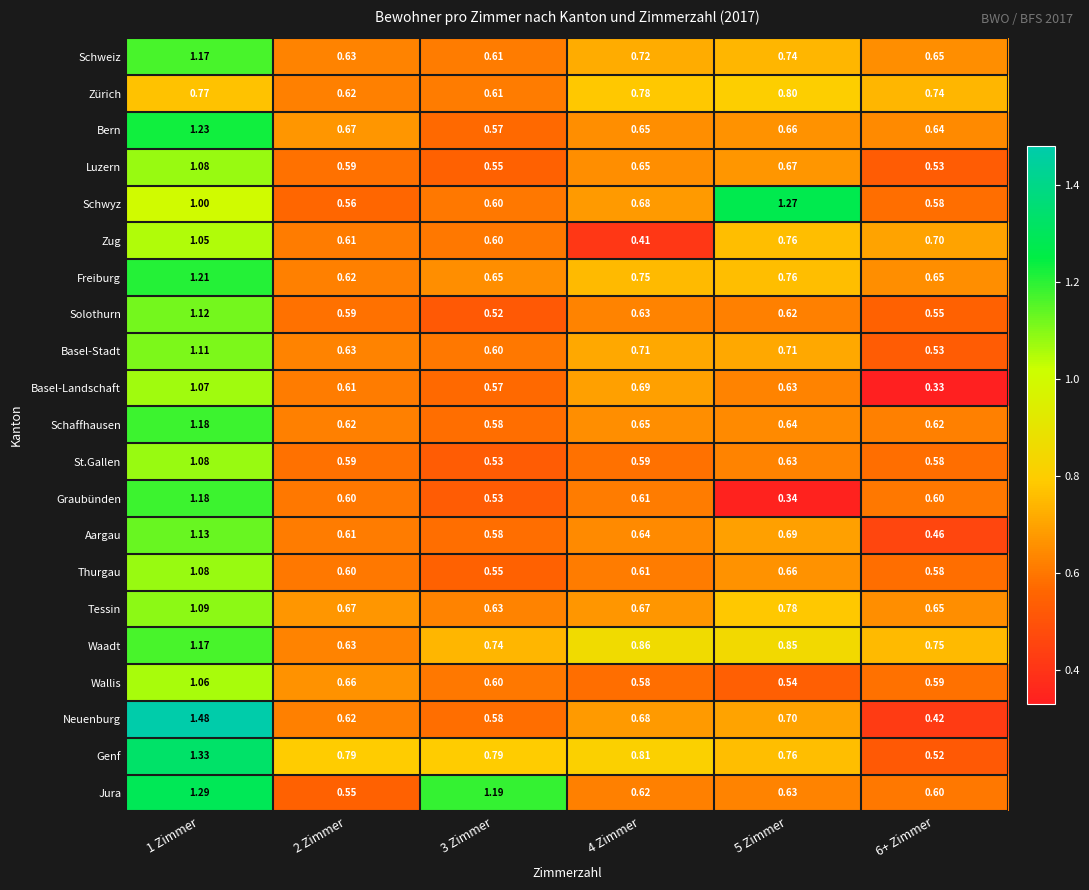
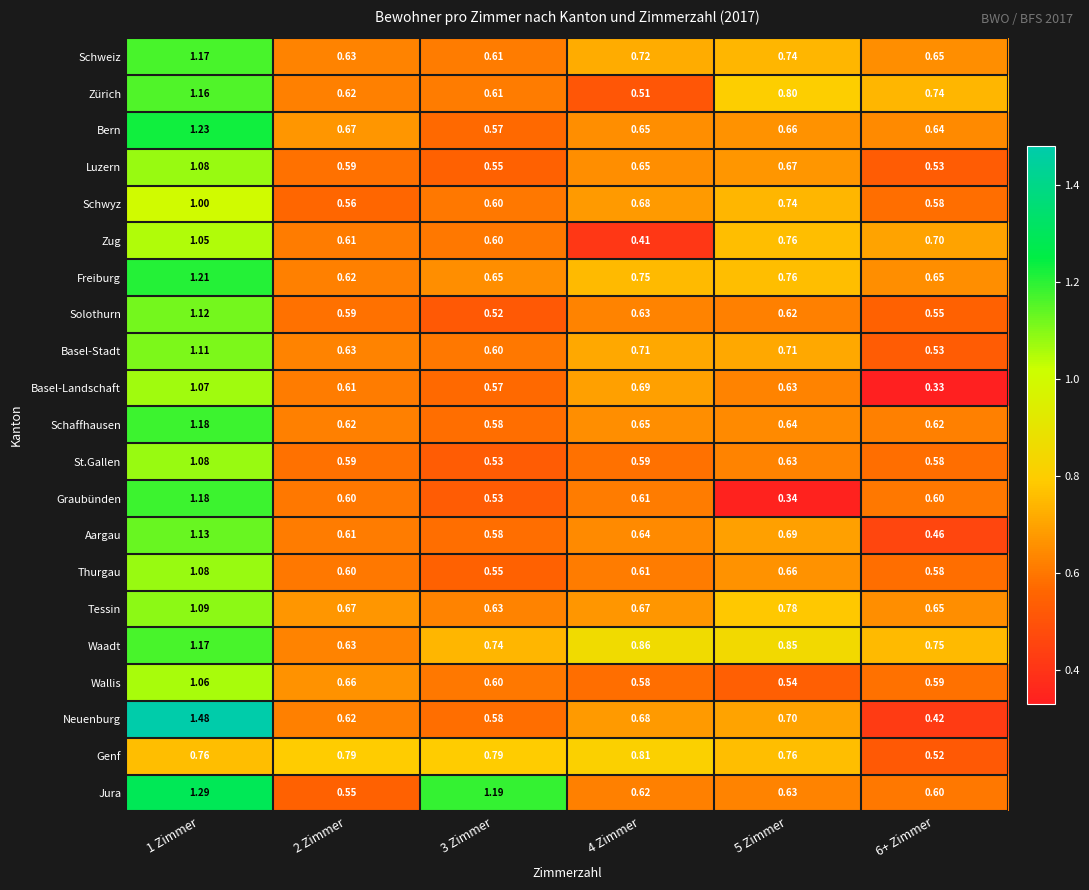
  {
    "Schweiz": {
      "1 Zimmer": 1.17,
      "2 Zimmer": 0.63,
      "3 Zimmer": 0.61,
      "4 Zimmer": 0.72,
      "5 Zimmer": 0.74,
      "6+ Zimmer": 0.65
    },
    "Zürich": {
-     "1 Zimmer": 0.77,
+     "1 Zimmer": 1.16,
      "2 Zimmer": 0.62,
      "3 Zimmer": 0.61,
-     "4 Zimmer": 0.78,
+     "4 Zimmer": 0.51,
      "5 Zimmer": 0.80,
      "6+ Zimmer": 0.74
    },
    "Bern": {
      "1 Zimmer": 1.23,
      "2 Zimmer": 0.67,
      "3 Zimmer": 0.57,
      "4 Zimmer": 0.65,
      "5 Zimmer": 0.66,
      "6+ Zimmer": 0.64
    },
    "Luzern": {
      "1 Zimmer": 1.08,
      "2 Zimmer": 0.59,
      "3 Zimmer": 0.55,
      "4 Zimmer": 0.65,
      "5 Zimmer": 0.67,
      "6+ Zimmer": 0.53
    },
    "Schwyz": {
      "1 Zimmer": 1.00,
      "2 Zimmer": 0.56,
      "3 Zimmer": 0.60,
      "4 Zimmer": 0.68,
-     "5 Zimmer": 1.27,
+     "5 Zimmer": 0.74,
      "6+ Zimmer": 0.58
    },
    "Zug": {
      "1 Zimmer": 1.05,
      "2 Zimmer": 0.61,
      "3 Zimmer": 0.60,
      "4 Zimmer": 0.41,
      "5 Zimmer": 0.76,
      "6+ Zimmer": 0.70
    },
    "Freiburg": {
      "1 Zimmer": 1.21,
      "2 Zimmer": 0.62,
      "3 Zimmer": 0.65,
      "4 Zimmer": 0.75,
      "5 Zimmer": 0.76,
      "6+ Zimmer": 0.65
    },
    "Solothurn": {
      "1 Zimmer": 1.12,
      "2 Zimmer": 0.59,
      "3 Zimmer": 0.52,
      "4 Zimmer": 0.63,
      "5 Zimmer": 0.62,
      "6+ Zimmer": 0.55
    },
    "Basel-Stadt": {
      "1 Zimmer": 1.11,
      "2 Zimmer": 0.63,
      "3 Zimmer": 0.60,
      "4 Zimmer": 0.71,
      "5 Zimmer": 0.71,
      "6+ Zimmer": 0.53
    },
    "Basel-Landschaft": {
      "1 Zimmer": 1.07,
      "2 Zimmer": 0.61,
      "3 Zimmer": 0.57,
      "4 Zimmer": 0.69,
      "5 Zimmer": 0.63,
      "6+ Zimmer": 0.33
    },
    "Schaffhausen": {
      "1 Zimmer": 1.18,
      "2 Zimmer": 0.62,
      "3 Zimmer": 0.58,
      "4 Zimmer": 0.65,
      "5 Zimmer": 0.64,
      "6+ Zimmer": 0.62
    },
    "St.Gallen": {
      "1 Zimmer": 1.08,
      "2 Zimmer": 0.59,
      "3 Zimmer": 0.53,
      "4 Zimmer": 0.59,
      "5 Zimmer": 0.63,
      "6+ Zimmer": 0.58
    },
    "Graubünden": {
      "1 Zimmer": 1.18,
      "2 Zimmer": 0.60,
      "3 Zimmer": 0.53,
      "4 Zimmer": 0.61,
      "5 Zimmer": 0.34,
      "6+ Zimmer": 0.60
    },
    "Aargau": {
      "1 Zimmer": 1.13,
      "2 Zimmer": 0.61,
      "3 Zimmer": 0.58,
      "4 Zimmer": 0.64,
      "5 Zimmer": 0.69,
      "6+ Zimmer": 0.46
    },
    "Thurgau": {
      "1 Zimmer": 1.08,
      "2 Zimmer": 0.60,
      "3 Zimmer": 0.55,
      "4 Zimmer": 0.61,
      "5 Zimmer": 0.66,
      "6+ Zimmer": 0.58
    },
    "Tessin": {
      "1 Zimmer": 1.09,
      "2 Zimmer": 0.67,
      "3 Zimmer": 0.63,
      "4 Zimmer": 0.67,
      "5 Zimmer": 0.78,
      "6+ Zimmer": 0.65
    },
    "Waadt": {
      "1 Zimmer": 1.17,
      "2 Zimmer": 0.63,
      "3 Zimmer": 0.74,
      "4 Zimmer": 0.86,
      "5 Zimmer": 0.85,
      "6+ Zimmer": 0.75
    },
    "Wallis": {
      "1 Zimmer": 1.06,
      "2 Zimmer": 0.66,
      "3 Zimmer": 0.60,
      "4 Zimmer": 0.58,
      "5 Zimmer": 0.54,
      "6+ Zimmer": 0.59
    },
    "Neuenburg": {
      "1 Zimmer": 1.48,
      "2 Zimmer": 0.62,
      "3 Zimmer": 0.58,
      "4 Zimmer": 0.68,
      "5 Zimmer": 0.70,
      "6+ Zimmer": 0.42
    },
    "Genf": {
-     "1 Zimmer": 1.33,
+     "1 Zimmer": 0.76,
      "2 Zimmer": 0.79,
      "3 Zimmer": 0.79,
      "4 Zimmer": 0.81,
      "5 Zimmer": 0.76,
      "6+ Zimmer": 0.52
    },
    "Jura": {
      "1 Zimmer": 1.29,
      "2 Zimmer": 0.55,
      "3 Zimmer": 1.19,
      "4 Zimmer": 0.62,
      "5 Zimmer": 0.63,
      "6+ Zimmer": 0.60
    }
  }
